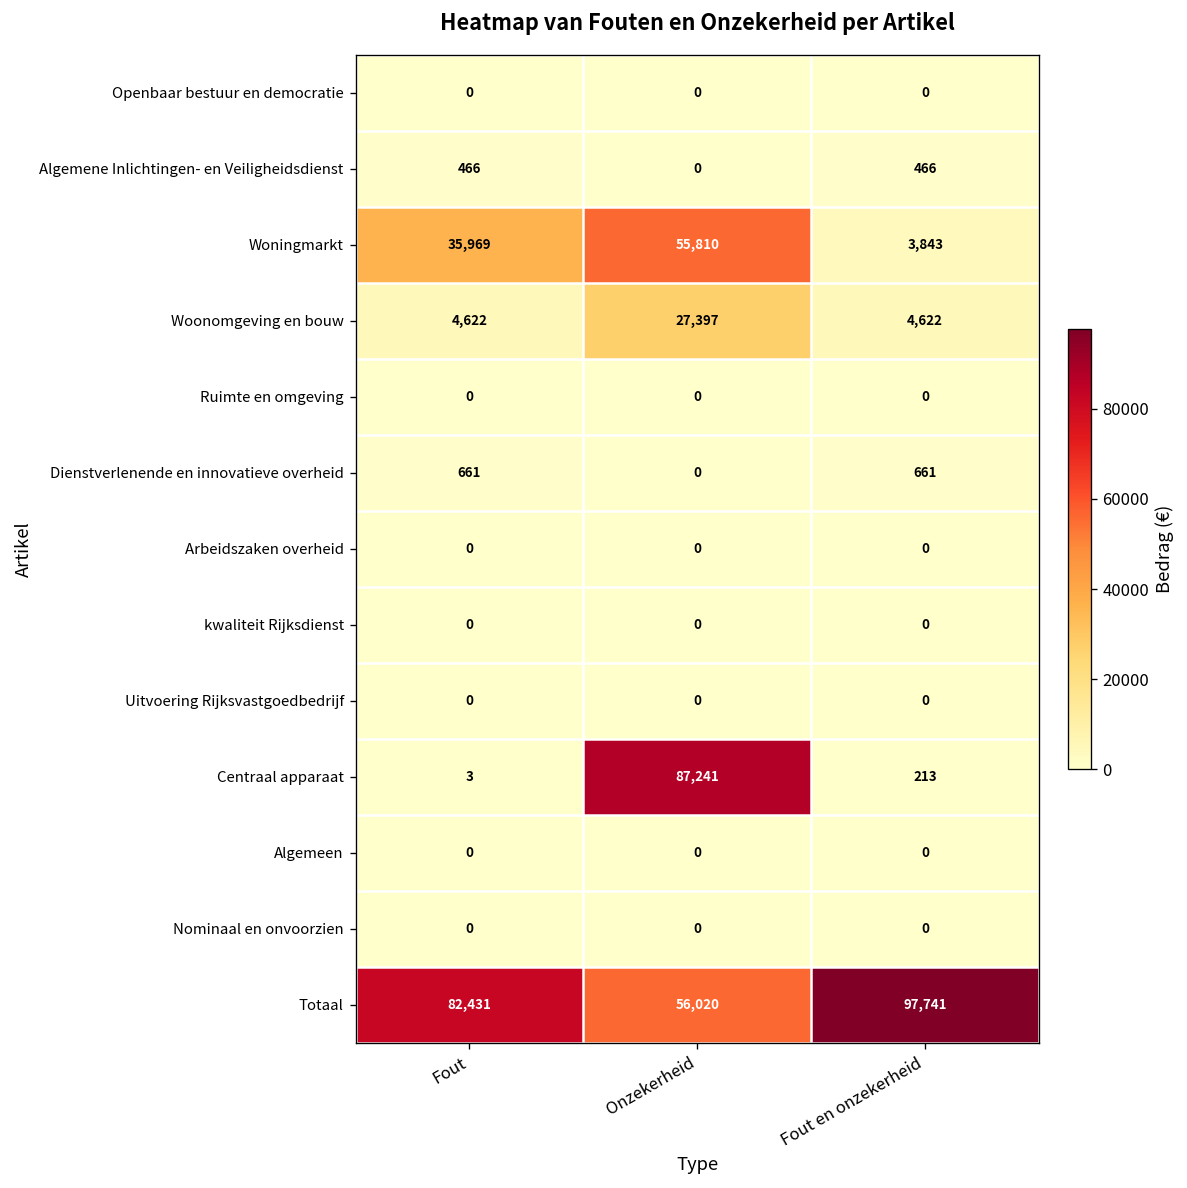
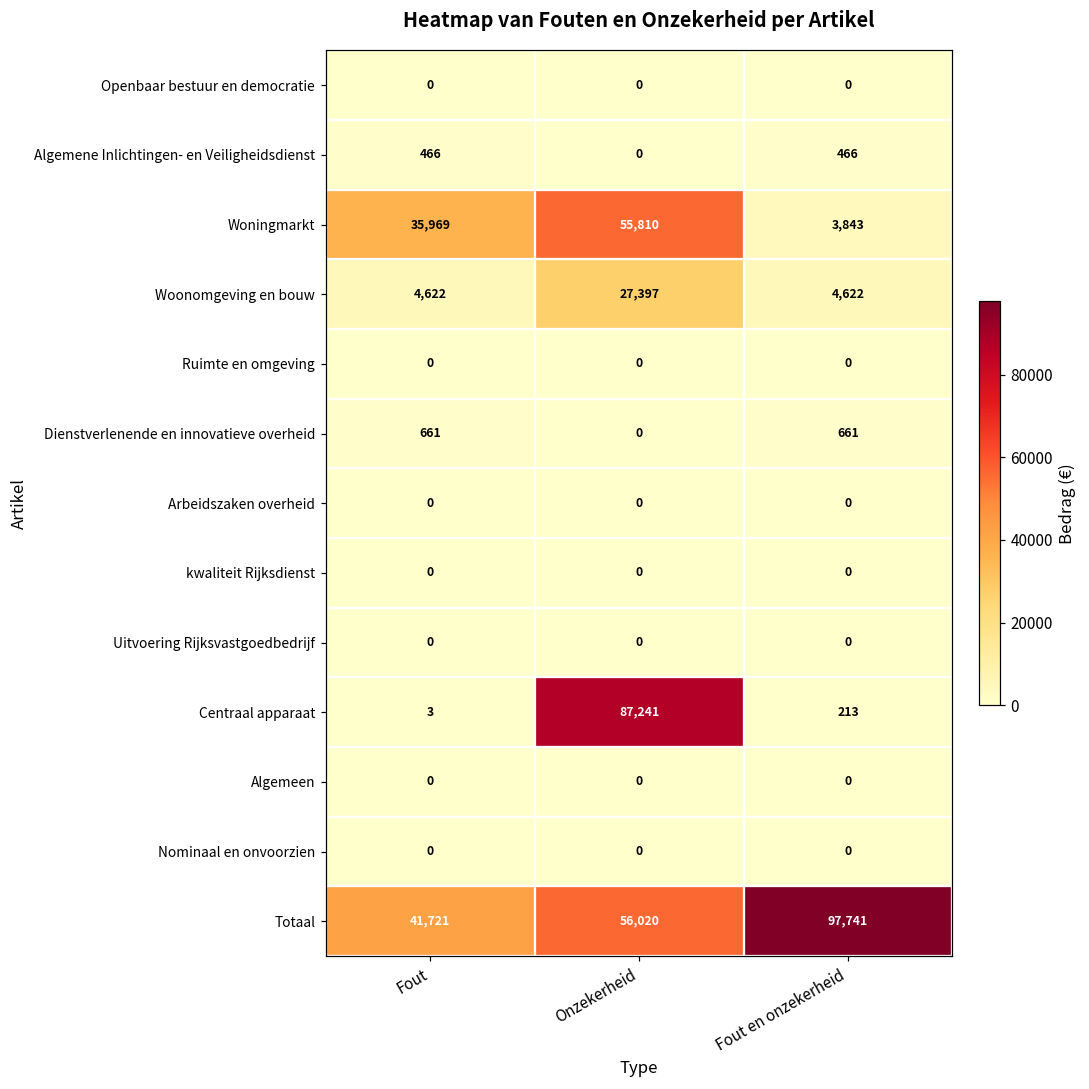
  {
    "Openbaar bestuur en democratie": {
      "Fout": "0",
      "Onzekerheid": "0",
      "Fout en onzekerheid": "0"
    },
    "Algemene Inlichtingen- en Veiligheidsdienst": {
      "Fout": "466",
      "Onzekerheid": "0",
      "Fout en onzekerheid": "466"
    },
    "Woningmarkt": {
      "Fout": "35,969",
      "Onzekerheid": "55,810",
      "Fout en onzekerheid": "3,843"
    },
    "Woonomgeving en bouw": {
      "Fout": "4,622",
      "Onzekerheid": "27,397",
      "Fout en onzekerheid": "4,622"
    },
    "Ruimte en omgeving": {
      "Fout": "0",
      "Onzekerheid": "0",
      "Fout en onzekerheid": "0"
    },
    "Dienstverlenende en innovatieve overheid": {
      "Fout": "661",
      "Onzekerheid": "0",
      "Fout en onzekerheid": "661"
    },
    "Arbeidszaken overheid": {
      "Fout": "0",
      "Onzekerheid": "0",
      "Fout en onzekerheid": "0"
    },
    "kwaliteit Rijksdienst": {
      "Fout": "0",
      "Onzekerheid": "0",
      "Fout en onzekerheid": "0"
    },
    "Uitvoering Rijksvastgoedbedrijf": {
      "Fout": "0",
      "Onzekerheid": "0",
      "Fout en onzekerheid": "0"
    },
    "Centraal apparaat": {
      "Fout": "3",
      "Onzekerheid": "87,241",
      "Fout en onzekerheid": "213"
    },
    "Algemeen": {
      "Fout": "0",
      "Onzekerheid": "0",
      "Fout en onzekerheid": "0"
    },
    "Nominaal en onvoorzien": {
      "Fout": "0",
      "Onzekerheid": "0",
      "Fout en onzekerheid": "0"
    },
    "Totaal": {
-     "Fout": "82,431",
+     "Fout": "41,721",
      "Onzekerheid": "56,020",
      "Fout en onzekerheid": "97,741"
    }
  }
